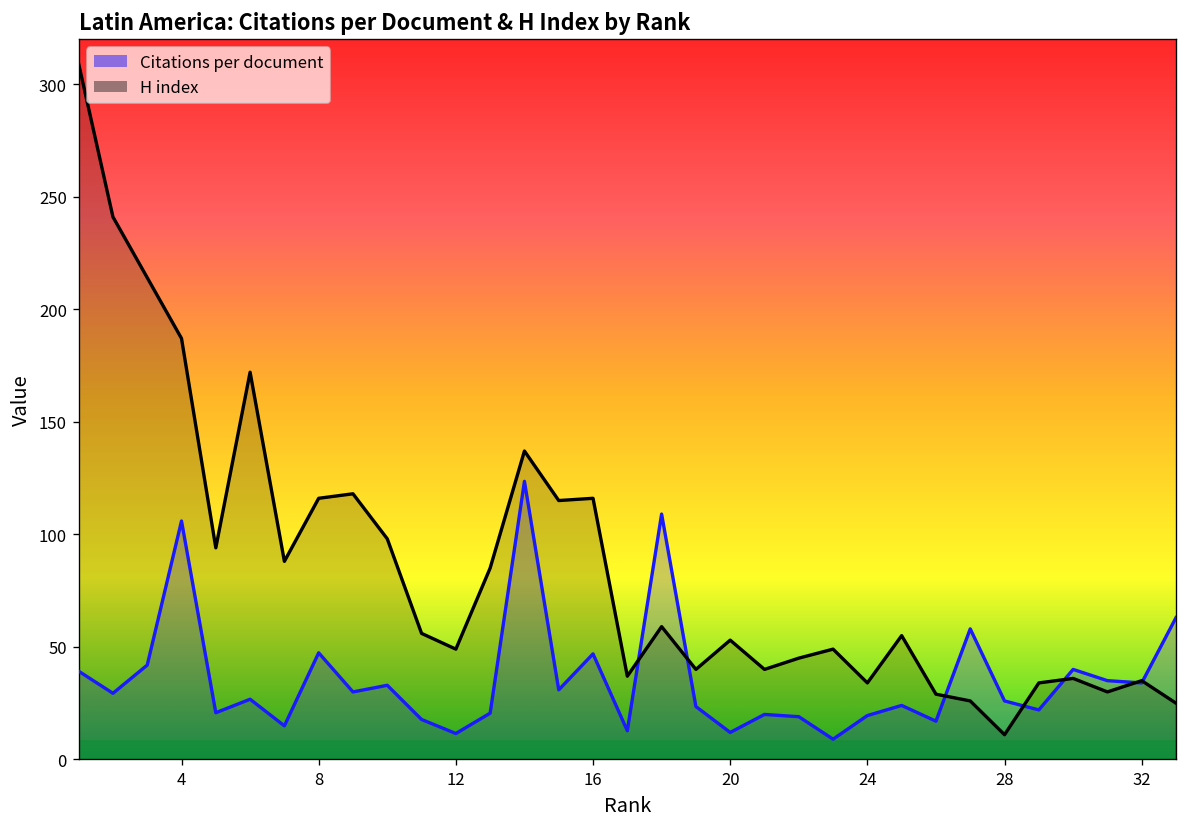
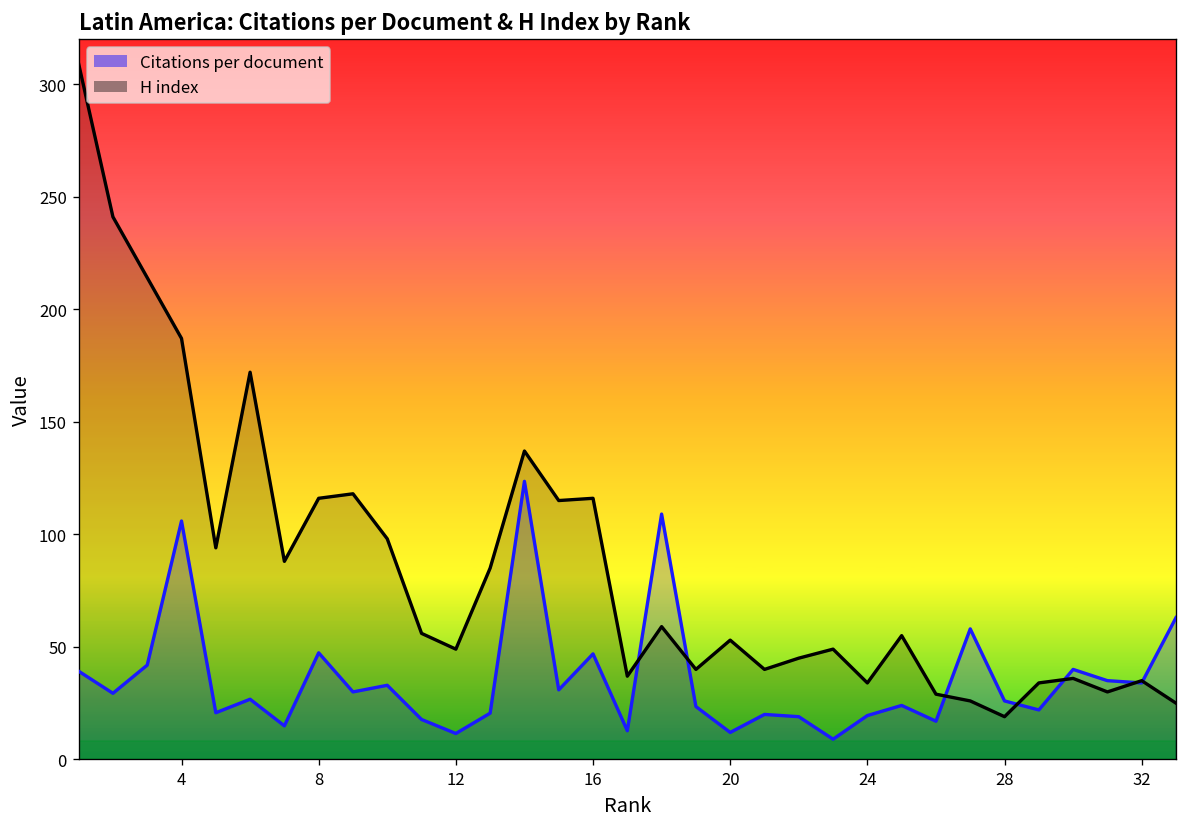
  {
    "Citations per document": {
      "4": 106,
      "8": 47,
      "12": 12,
      "16": 47,
      "20": 12,
      "24": 20,
      "28": 26
    },
    "H index": {
      "4": 187,
      "8": 116,
      "12": 49,
      "16": 116,
      "20": 53,
      "24": 34,
-     "28": 11
+     "28": 19
    }
  }
